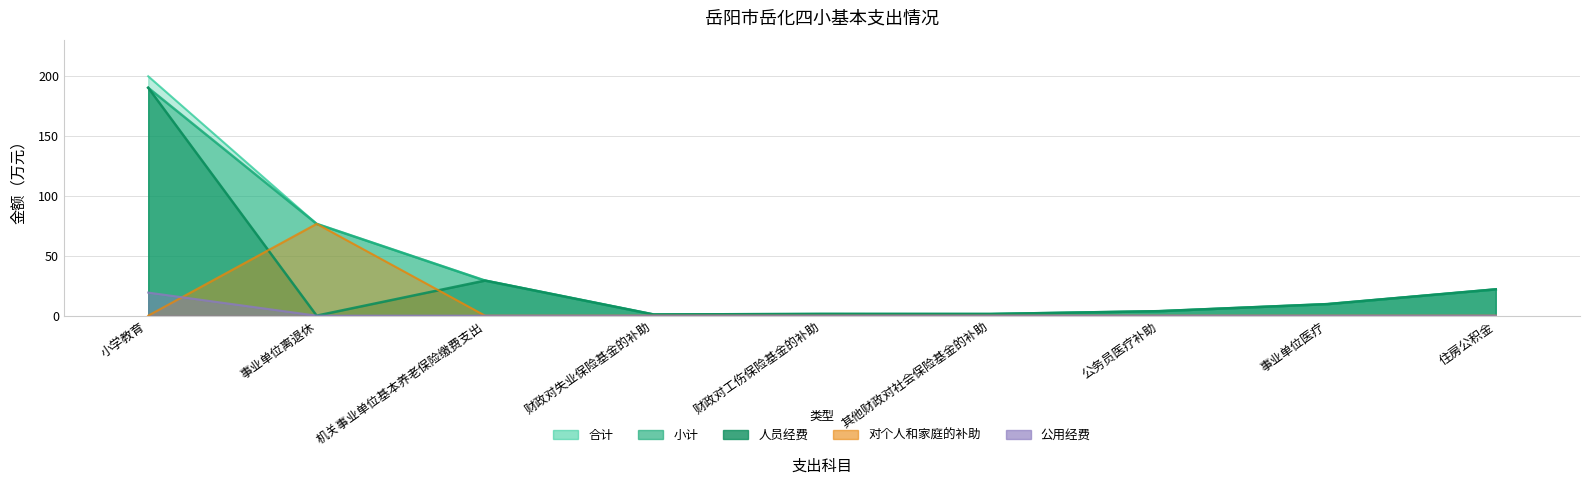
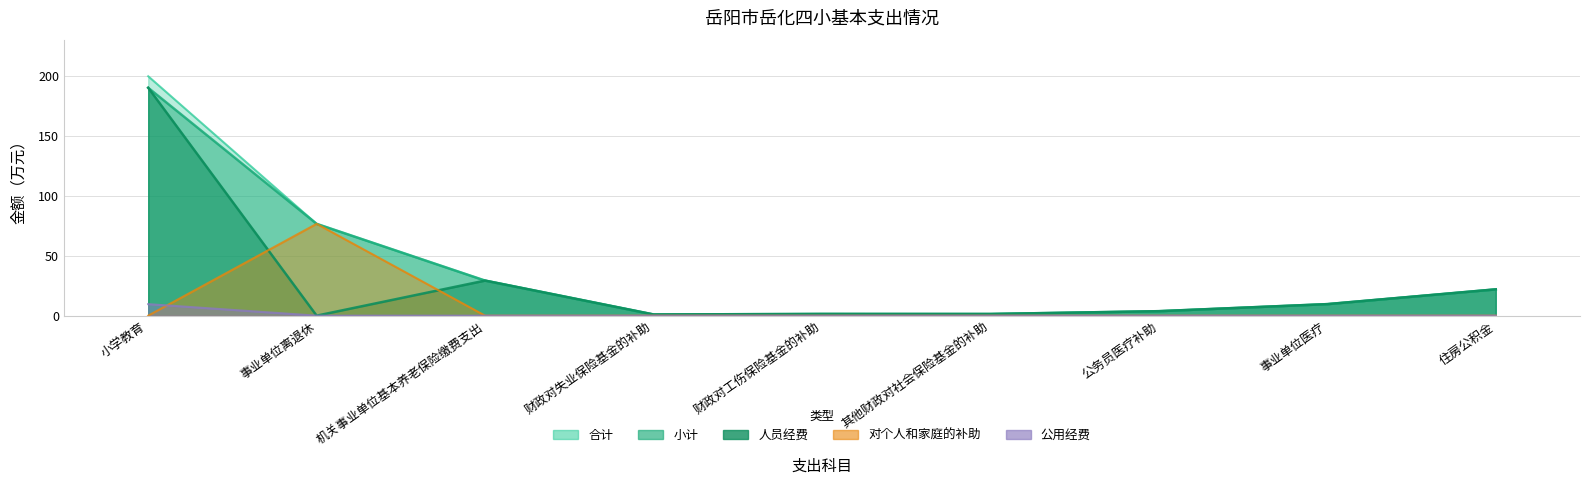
  {
    "对个人和家庭的补助": {
      "小学教育": 0
    },
    "公用经费": {
-     "小学教育": 19
+     "小学教育": 10
    }
  }
